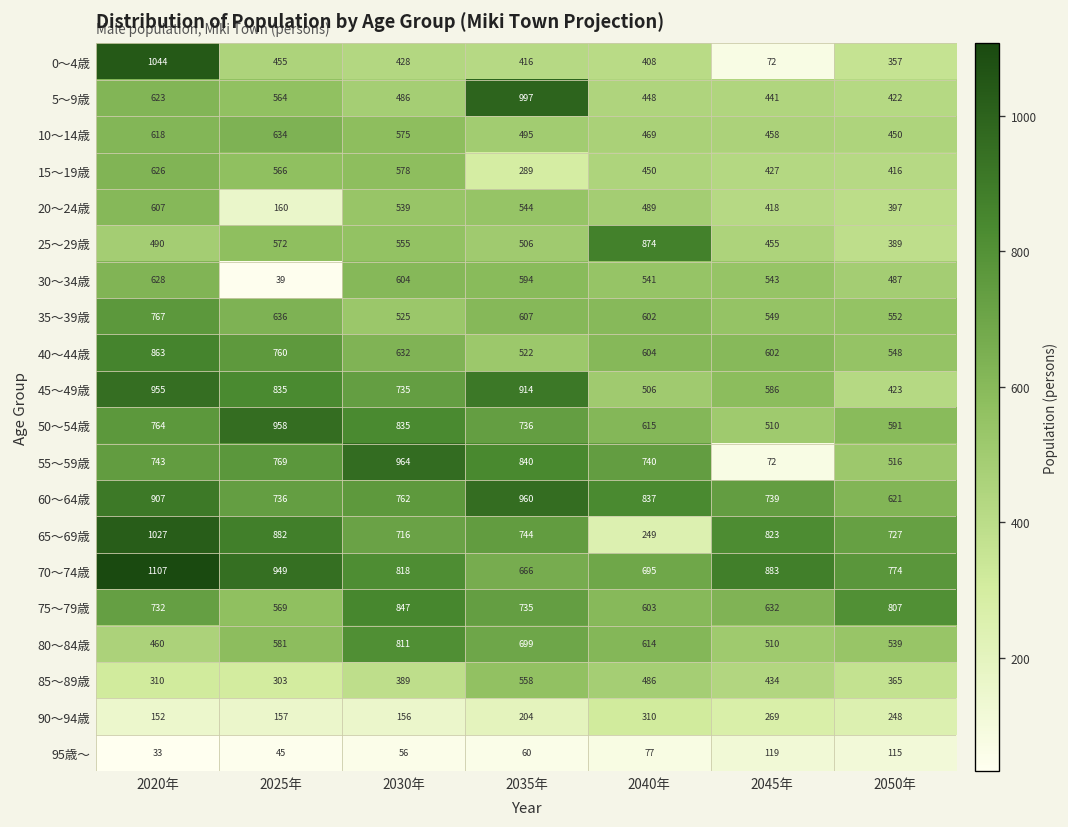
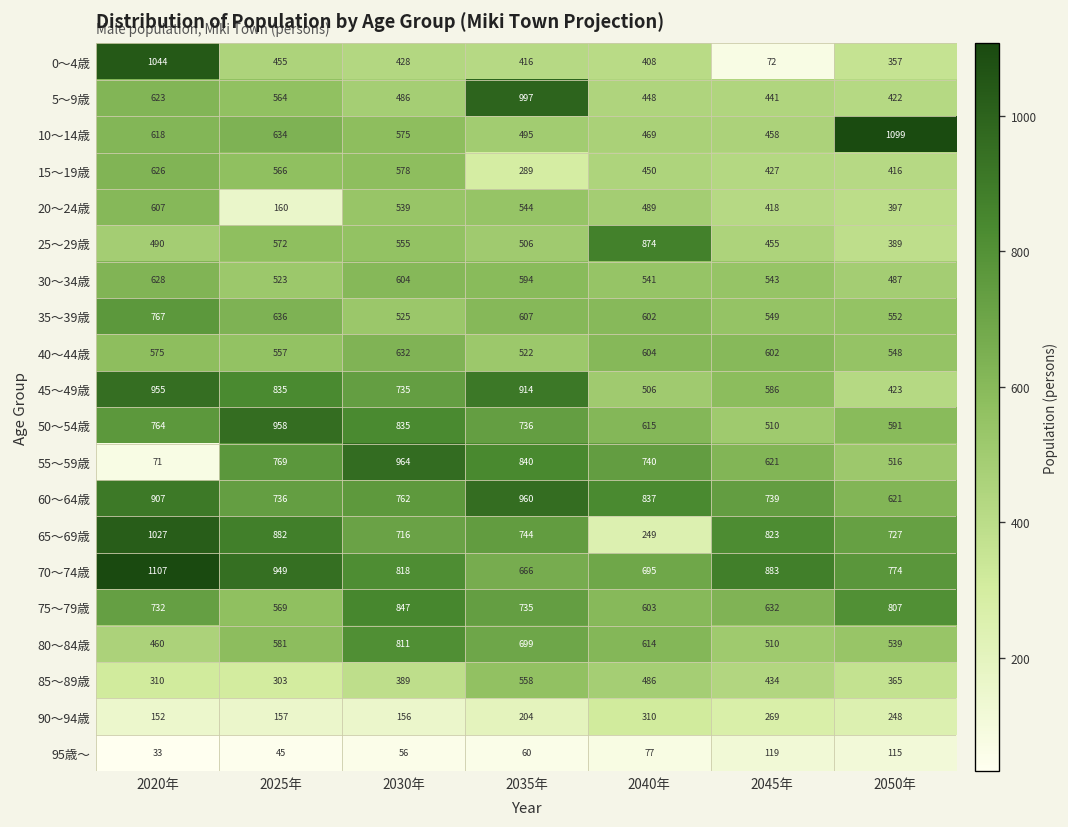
  {
    "0～4歳": {
      "2020年": 1044,
      "2025年": 455,
      "2030年": 428,
      "2035年": 416,
      "2040年": 408,
      "2045年": 72,
      "2050年": 357
    },
    "5～9歳": {
      "2020年": 623,
      "2025年": 564,
      "2030年": 486,
      "2035年": 997,
      "2040年": 448,
      "2045年": 441,
      "2050年": 422
    },
    "10～14歳": {
      "2020年": 618,
      "2025年": 634,
      "2030年": 575,
      "2035年": 495,
      "2040年": 469,
      "2045年": 458,
-     "2050年": 450
+     "2050年": 1099
    },
    "15～19歳": {
      "2020年": 626,
      "2025年": 566,
      "2030年": 578,
      "2035年": 289,
      "2040年": 450,
      "2045年": 427,
      "2050年": 416
    },
    "20～24歳": {
      "2020年": 607,
      "2025年": 160,
      "2030年": 539,
      "2035年": 544,
      "2040年": 489,
      "2045年": 418,
      "2050年": 397
    },
    "25～29歳": {
      "2020年": 490,
      "2025年": 572,
      "2030年": 555,
      "2035年": 506,
      "2040年": 874,
      "2045年": 455,
      "2050年": 389
    },
    "30～34歳": {
      "2020年": 628,
-     "2025年": 39,
+     "2025年": 523,
      "2030年": 604,
      "2035年": 594,
      "2040年": 541,
      "2045年": 543,
      "2050年": 487
    },
    "35～39歳": {
      "2020年": 767,
      "2025年": 636,
      "2030年": 525,
      "2035年": 607,
      "2040年": 602,
      "2045年": 549,
      "2050年": 552
    },
    "40～44歳": {
-     "2020年": 863,
-     "2025年": 760,
+     "2020年": 575,
+     "2025年": 557,
      "2030年": 632,
      "2035年": 522,
      "2040年": 604,
      "2045年": 602,
      "2050年": 548
    },
    "45～49歳": {
      "2020年": 955,
      "2025年": 835,
      "2030年": 735,
      "2035年": 914,
      "2040年": 506,
      "2045年": 586,
      "2050年": 423
    },
    "50～54歳": {
      "2020年": 764,
      "2025年": 958,
      "2030年": 835,
      "2035年": 736,
      "2040年": 615,
      "2045年": 510,
      "2050年": 591
    },
    "55～59歳": {
-     "2020年": 743,
+     "2020年": 71,
      "2025年": 769,
      "2030年": 964,
      "2035年": 840,
      "2040年": 740,
-     "2045年": 72,
+     "2045年": 621,
      "2050年": 516
    },
    "60～64歳": {
      "2020年": 907,
      "2025年": 736,
      "2030年": 762,
      "2035年": 960,
      "2040年": 837,
      "2045年": 739,
      "2050年": 621
    },
    "65～69歳": {
      "2020年": 1027,
      "2025年": 882,
      "2030年": 716,
      "2035年": 744,
      "2040年": 249,
      "2045年": 823,
      "2050年": 727
    },
    "70～74歳": {
      "2020年": 1107,
      "2025年": 949,
      "2030年": 818,
      "2035年": 666,
      "2040年": 695,
      "2045年": 883,
      "2050年": 774
    },
    "75～79歳": {
      "2020年": 732,
      "2025年": 569,
      "2030年": 847,
      "2035年": 735,
      "2040年": 603,
      "2045年": 632,
      "2050年": 807
    },
    "80～84歳": {
      "2020年": 460,
      "2025年": 581,
      "2030年": 811,
      "2035年": 699,
      "2040年": 614,
      "2045年": 510,
      "2050年": 539
    },
    "85～89歳": {
      "2020年": 310,
      "2025年": 303,
      "2030年": 389,
      "2035年": 558,
      "2040年": 486,
      "2045年": 434,
      "2050年": 365
    },
    "90～94歳": {
      "2020年": 152,
      "2025年": 157,
      "2030年": 156,
      "2035年": 204,
      "2040年": 310,
      "2045年": 269,
      "2050年": 248
    },
    "95歳～": {
      "2020年": 33,
      "2025年": 45,
      "2030年": 56,
      "2035年": 60,
      "2040年": 77,
      "2045年": 119,
      "2050年": 115
    }
  }
